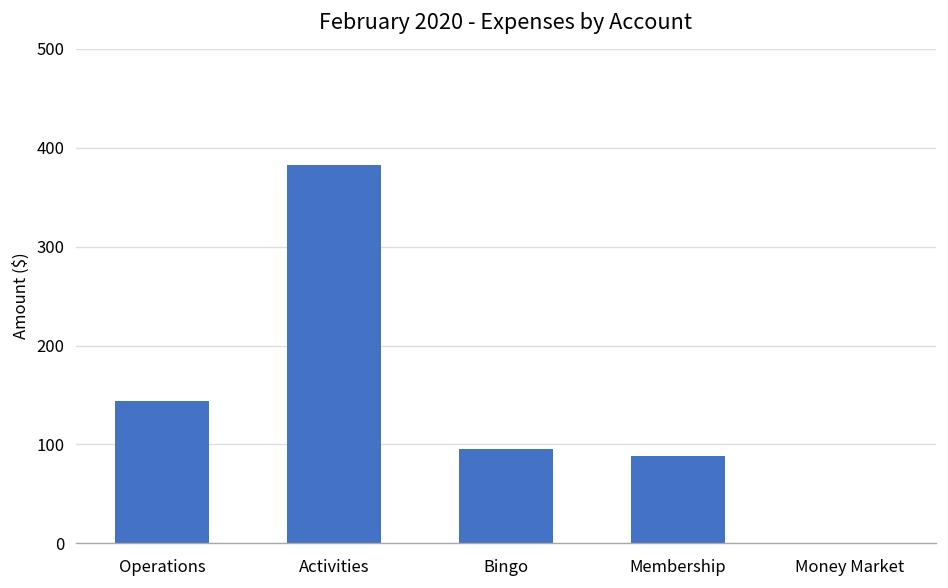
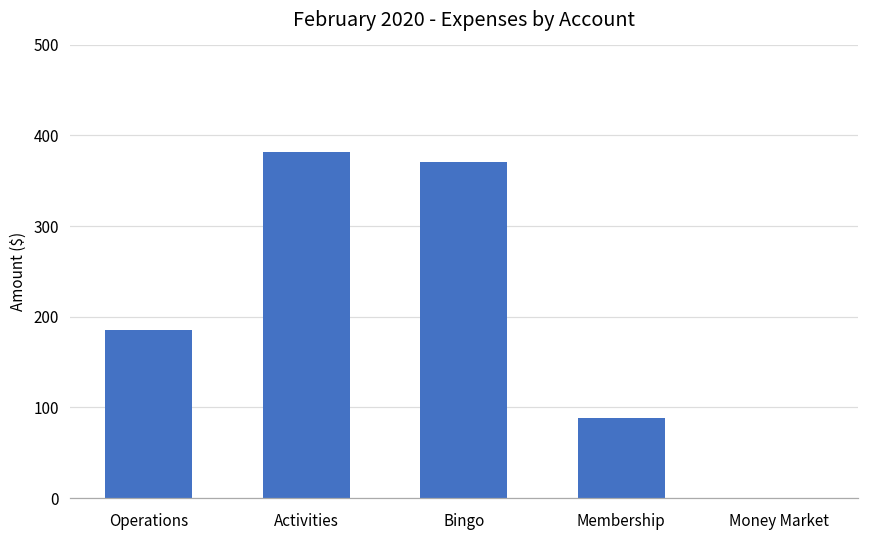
  {
-   "Operations": 140,
+   "Operations": 190,
    "Activities": 380,
-   "Bingo": 100,
+   "Bingo": 370,
    "Membership": 90,
    "Money Market": 0
  }
